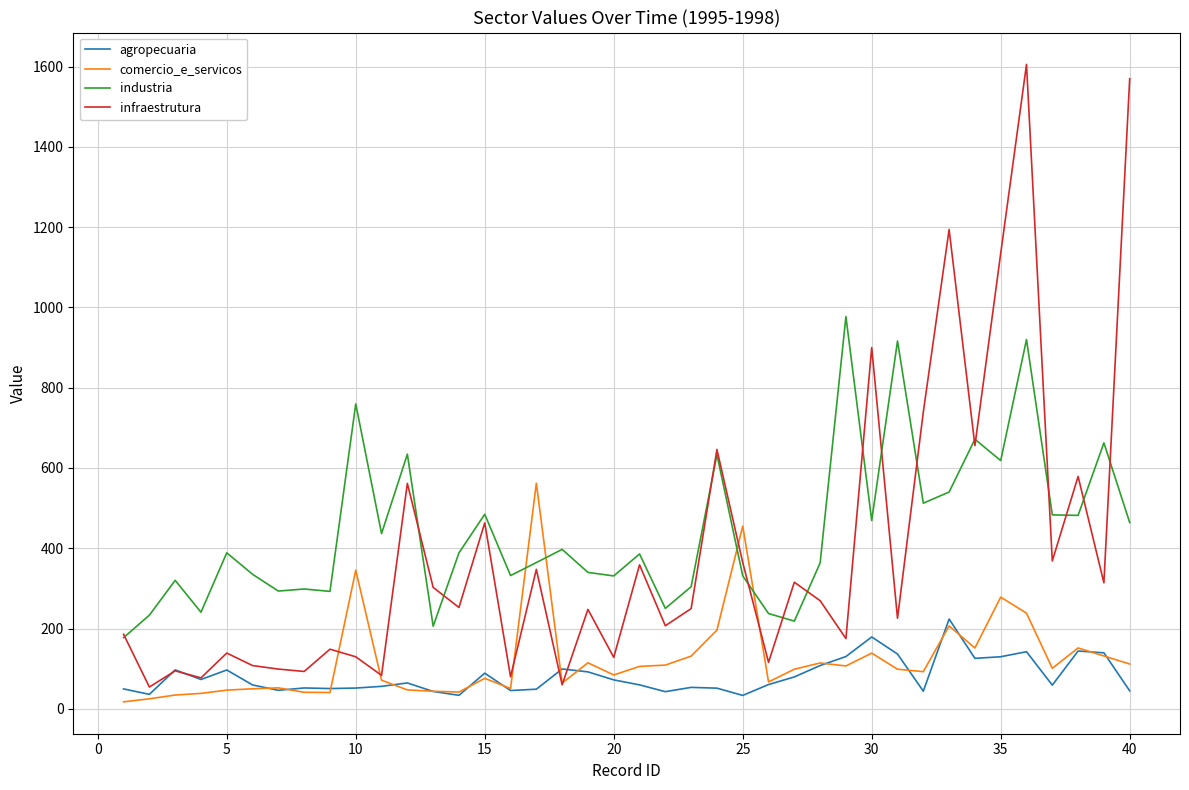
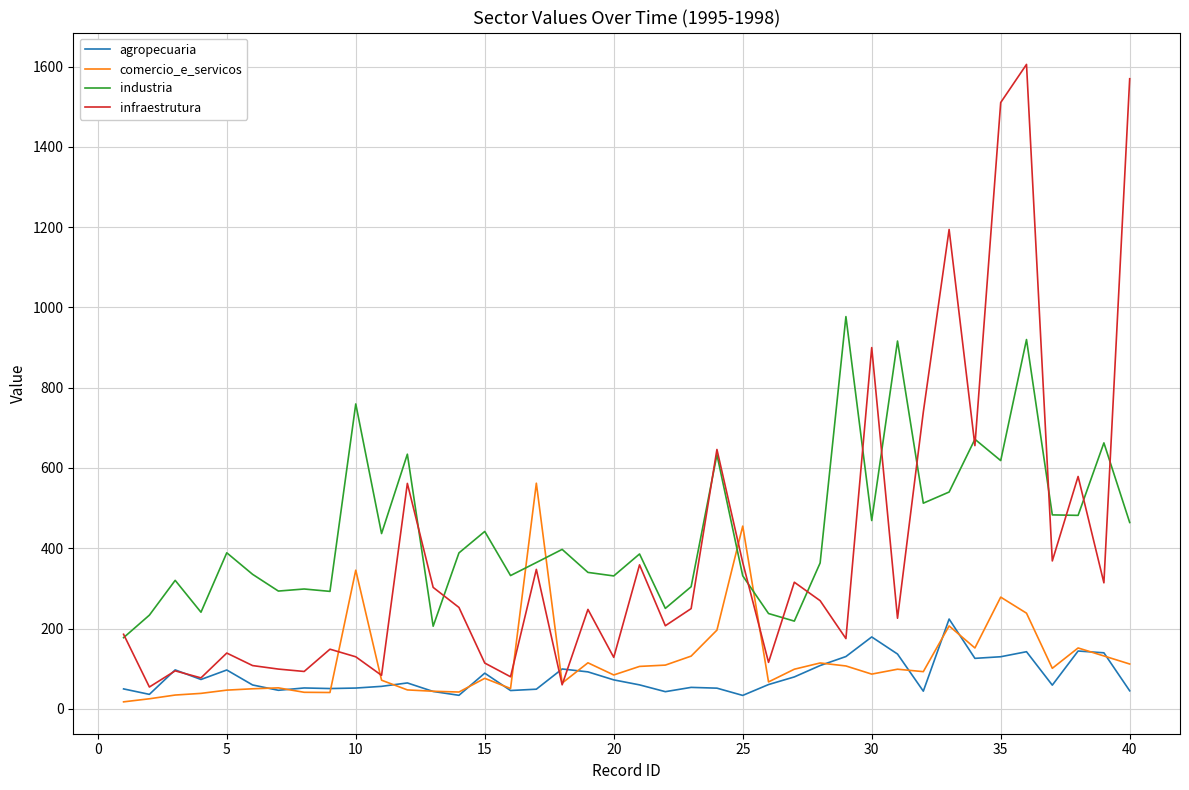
  {
    "agropecuaria": {
      "5": 100,
      "10": 50,
      "15": 90,
      "20": 70,
      "25": 30,
      "30": 180,
      "35": 130,
      "40": 40
    },
    "comercio_e_servicos": {
      "5": 50,
      "10": 350,
      "15": 80,
      "20": 80,
      "25": 460,
-     "30": 140,
+     "30": 90,
      "35": 280,
      "40": 110
    },
    "industria": {
      "5": 390,
      "10": 760,
-     "15": 480,
+     "15": 440,
      "20": 330,
      "25": 330,
      "30": 470,
      "35": 620,
      "40": 460
    },
    "infraestrutura": {
      "5": 140,
      "10": 130,
-     "15": 460,
+     "15": 110,
      "20": 130,
      "25": 360,
      "30": 900,
-     "35": 1130,
+     "35": 1510,
      "40": 1570
    }
  }
